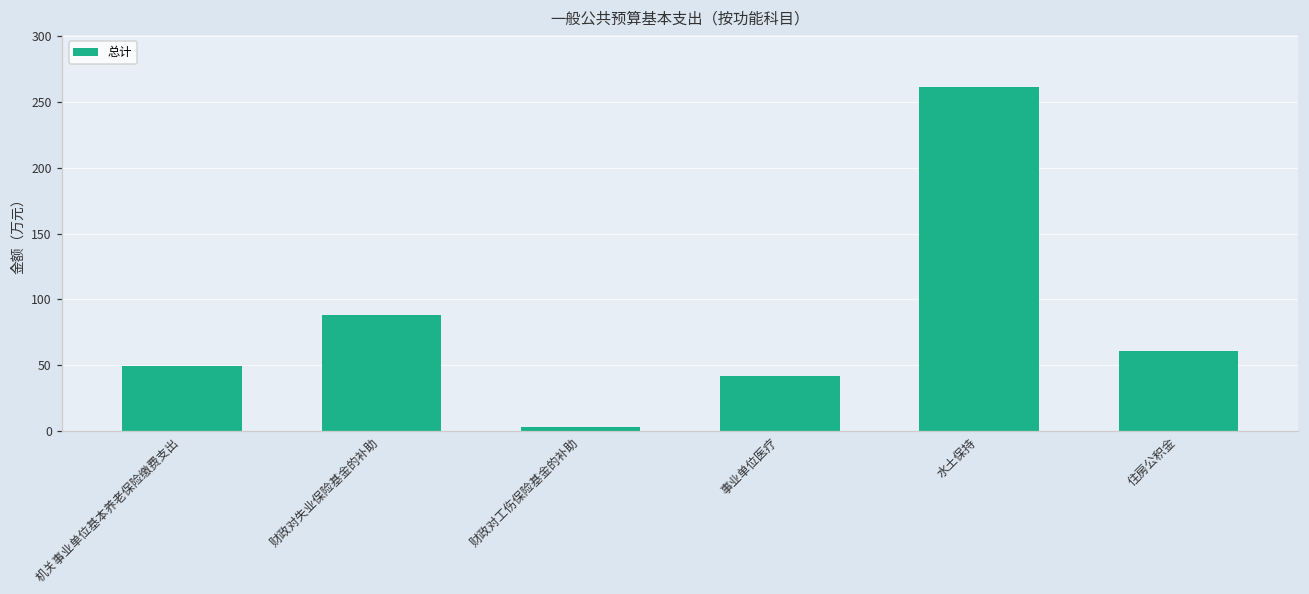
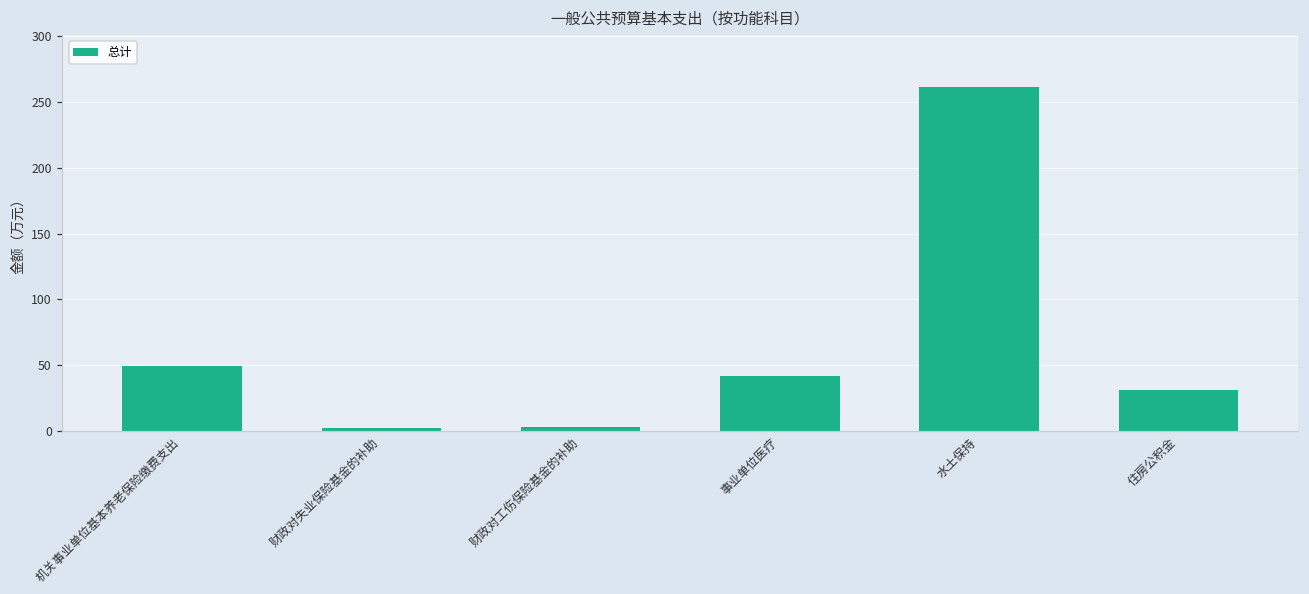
  {
    "机关事业单位基本养老保险缴费支出": 49,
-   "财政对失业保险基金的补助": 88,
+   "财政对失业保险基金的补助": 2,
    "财政对工伤保险基金的补助": 3,
    "事业单位医疗": 42,
    "水土保持": 262,
-   "住房公积金": 61
+   "住房公积金": 31
  }
